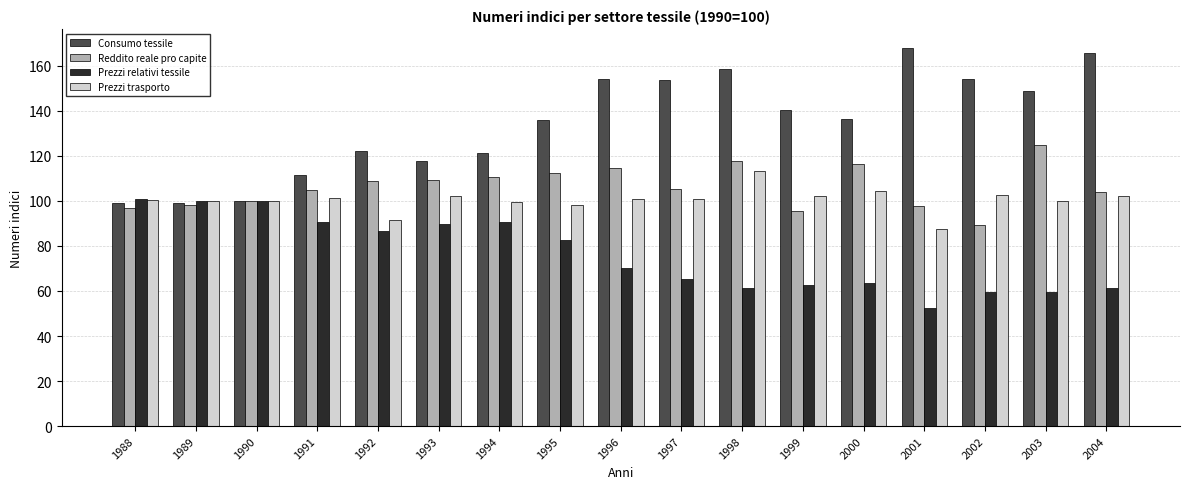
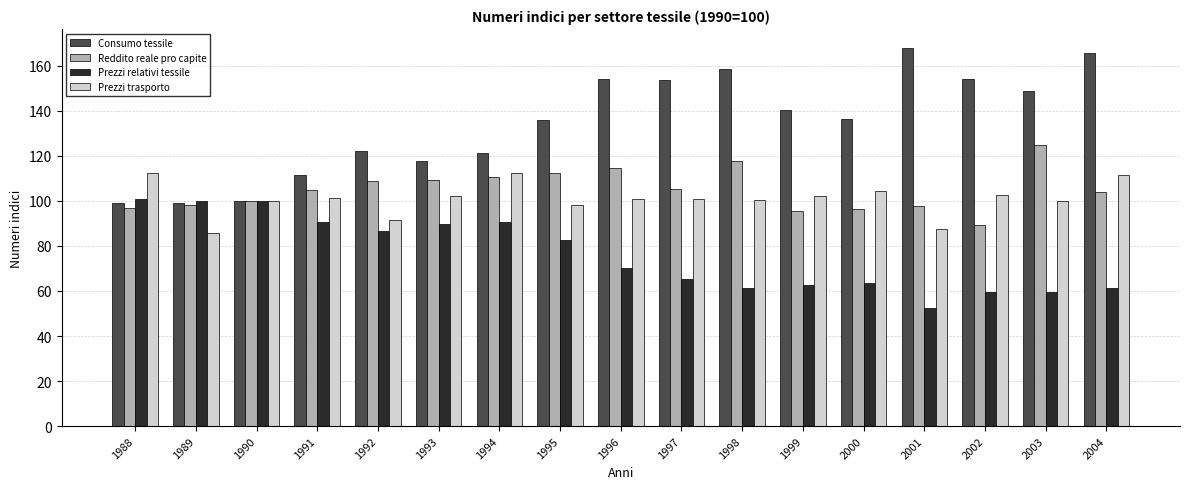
  {
    "Reddito reale pro capite": {
      "1988": 97,
      "1989": 98,
      "1990": 100,
      "1991": 105,
      "1992": 109,
      "1993": 110,
      "1994": 111,
      "1995": 112,
      "1996": 115,
      "1997": 105,
      "1998": 118,
      "1999": 95,
-     "2000": 116,
+     "2000": 96,
      "2001": 98,
      "2002": 90,
      "2003": 125,
      "2004": 104
    },
    "Prezzi trasporto": {
-     "1988": 101,
-     "1989": 100,
+     "1988": 112,
+     "1989": 86,
      "1990": 100,
      "1991": 101,
      "1992": 92,
      "1993": 102,
-     "1994": 100,
+     "1994": 112,
      "1995": 98,
      "1996": 101,
      "1997": 101,
-     "1998": 113,
+     "1998": 101,
      "1999": 102,
      "2000": 105,
      "2001": 88,
      "2002": 103,
      "2003": 100,
-     "2004": 102
+     "2004": 111
    }
  }
